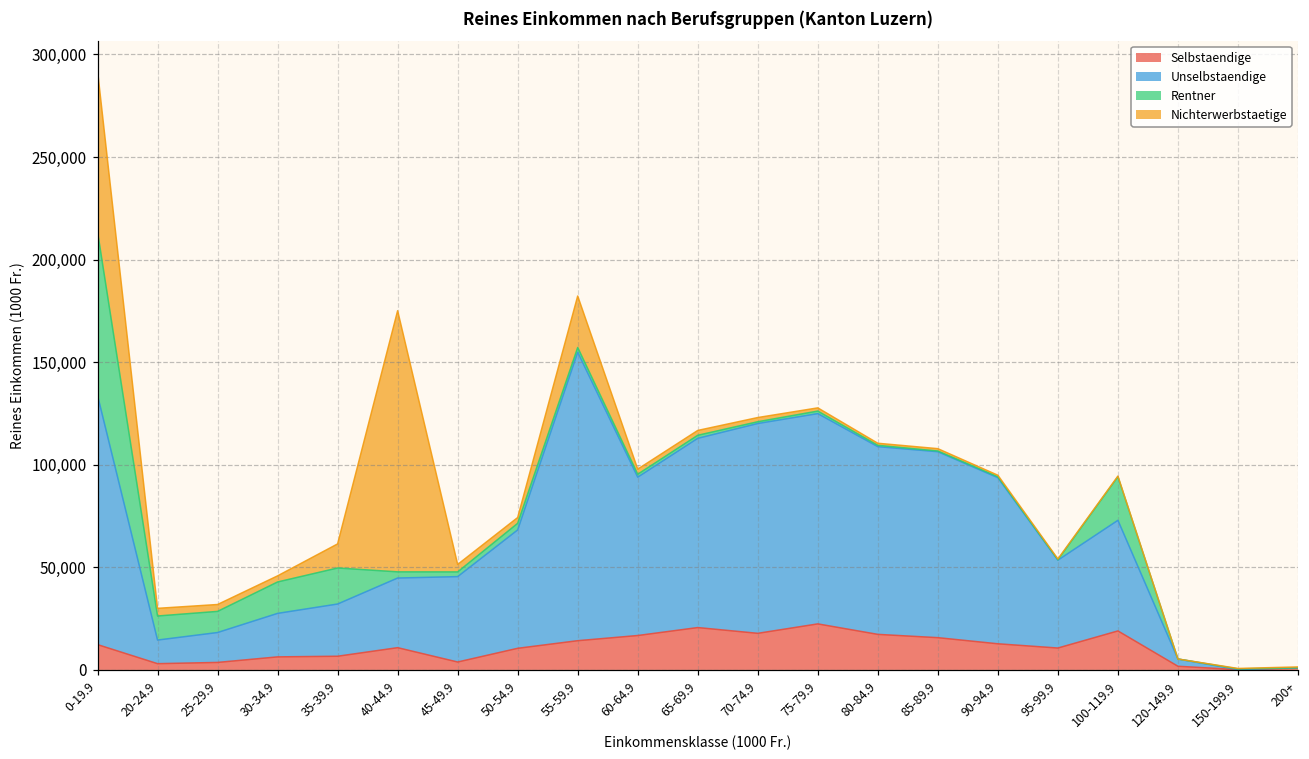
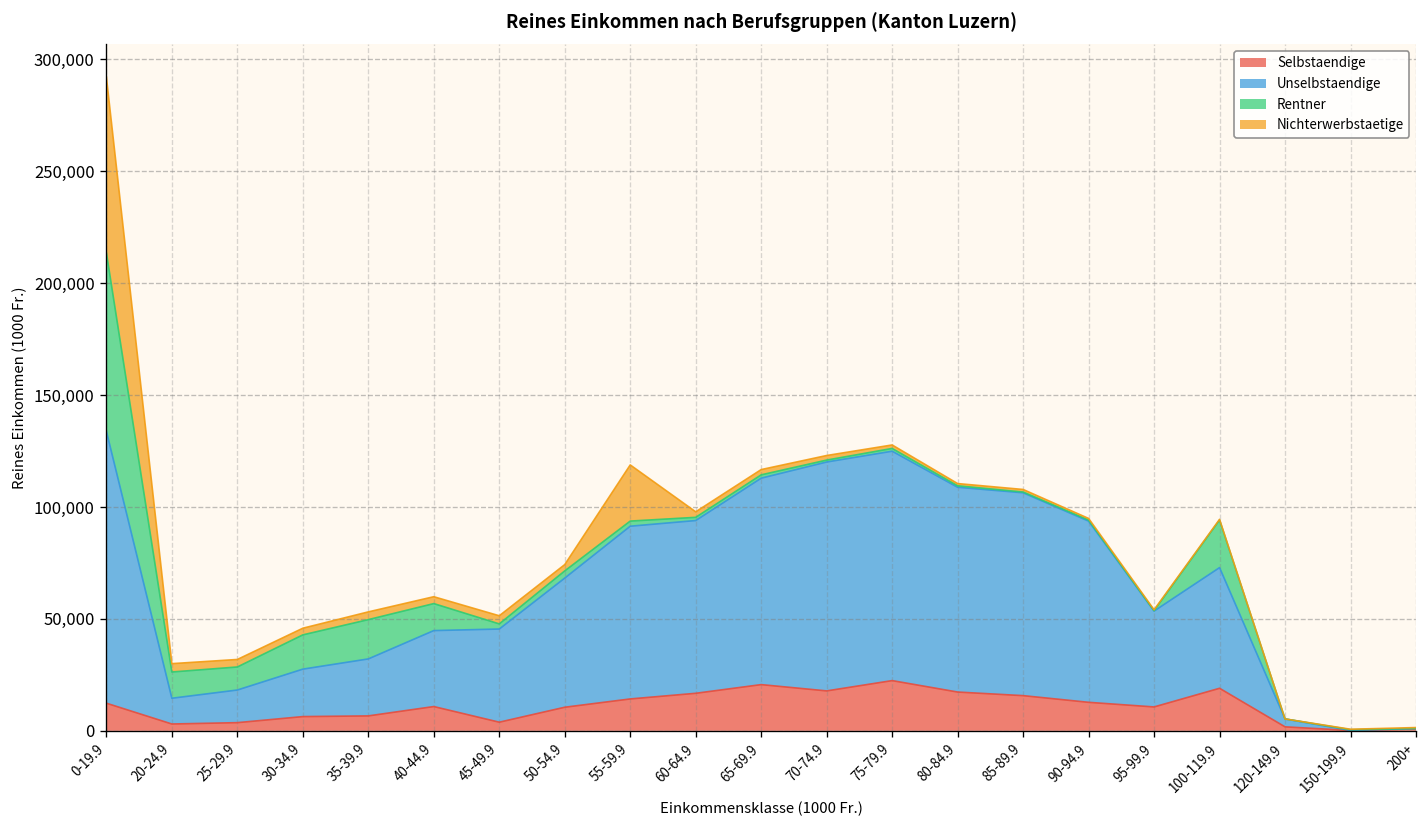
  {
    "Selbstaendige": {
      "0-19.9": "12,000",
      "20-24.9": "3,000",
      "25-29.9": "4,000",
      "30-34.9": "6,000",
      "35-39.9": "7,000",
      "40-44.9": "11,000",
      "45-49.9": "4,000",
      "50-54.9": "11,000",
      "55-59.9": "14,000",
      "60-64.9": "17,000",
      "65-69.9": "21,000",
      "70-74.9": "18,000",
      "75-79.9": "22,000",
      "80-84.9": "17,000",
      "85-89.9": "16,000",
      "90-94.9": "13,000",
      "95-99.9": "11,000",
      "100-119.9": "19,000",
      "120-149.9": "2,000"
    },
    "Unselbstaendige": {
      "0-19.9": "122,000",
      "20-24.9": "12,000",
      "25-29.9": "15,000",
      "30-34.9": "21,000",
      "35-39.9": "25,000",
      "40-44.9": "34,000",
      "45-49.9": "42,000",
      "50-54.9": "58,000",
-     "55-59.9": "141,000",
+     "55-59.9": "77,000",
      "60-64.9": "77,000",
      "65-69.9": "92,000",
      "100-119.9": "54,000"
    },
    "Rentner": {
      "0-19.9": "80,000",
      "20-24.9": "12,000",
      "25-29.9": "10,000",
      "30-34.9": "15,000",
      "35-39.9": "18,000",
-     "40-44.9": "3,000",
+     "40-44.9": "12,000",
      "45-49.9": "2,000",
      "50-54.9": "3,000",
      "55-59.9": "2,000",
      "60-64.9": "1,000",
      "65-69.9": "1,000"
    },
    "Nichterwerbstaetige": {
      "0-19.9": "78,000",
      "20-24.9": "4,000",
      "25-29.9": "3,000",
      "30-34.9": "3,000",
-     "35-39.9": "12,000",
-     "40-44.9": "127,000",
+     "35-39.9": "3,000",
+     "40-44.9": "3,000",
      "45-49.9": "4,000",
      "50-54.9": "3,000",
      "55-59.9": "25,000",
      "60-64.9": "2,000",
      "65-69.9": "2,000",
      "70-74.9": "2,000",
      "75-79.9": "2,000"
    }
  }
